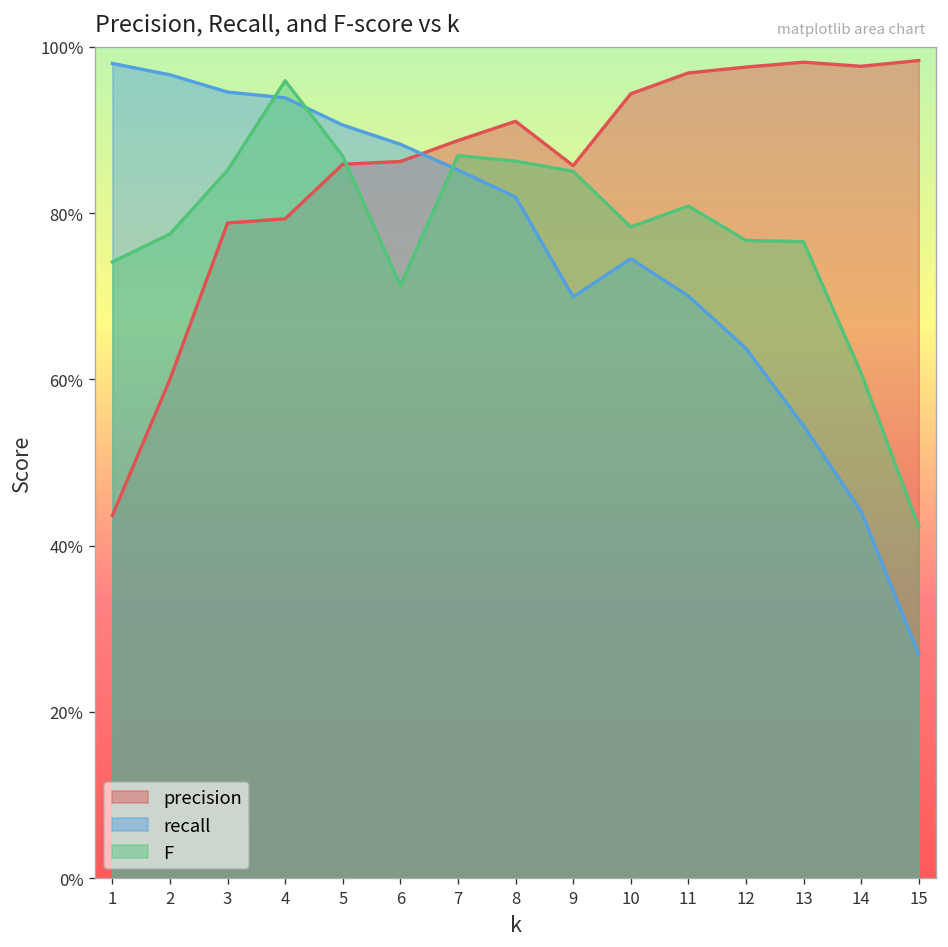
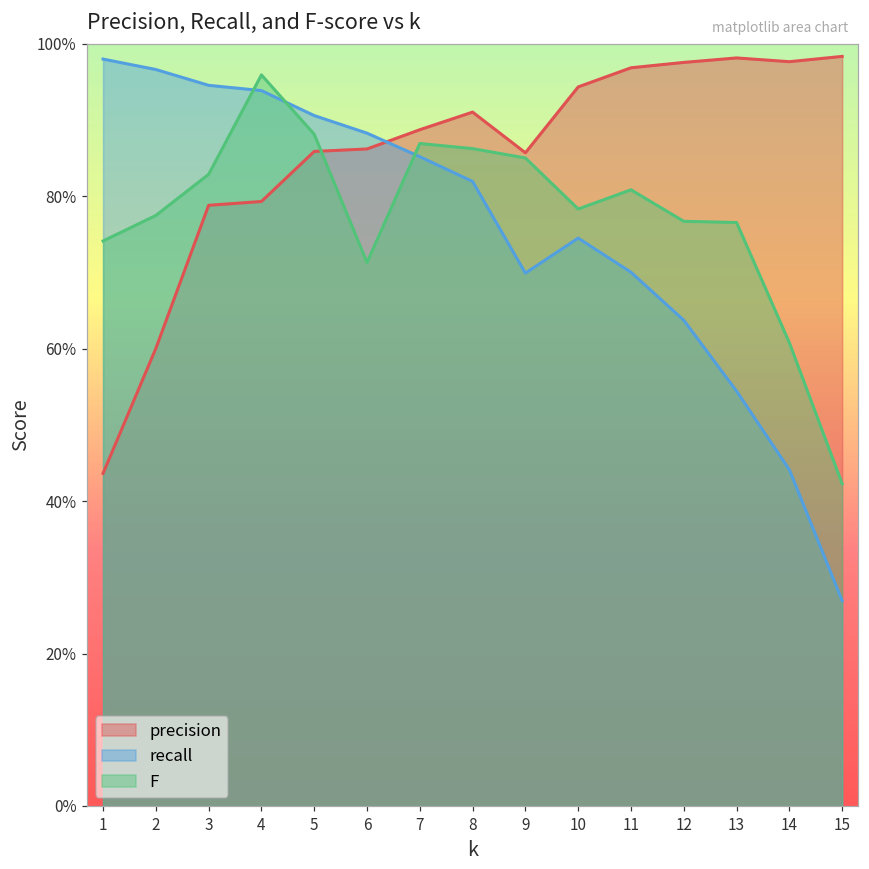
  {
    "precision": {
      "1": "44%",
      "2": "60%",
      "3": "79%",
      "4": "79%",
      "5": "86%",
      "6": "86%",
      "7": "89%",
      "8": "91%",
      "9": "86%",
      "10": "94%",
      "11": "97%",
      "12": "98%",
      "13": "98%",
      "14": "98%",
      "15": "98%"
    },
    "recall": {
      "1": "98%",
      "2": "97%",
      "3": "95%",
      "4": "94%",
      "5": "91%",
      "6": "88%",
      "7": "85%",
      "8": "82%",
      "9": "70%",
      "10": "75%",
      "11": "70%",
      "12": "64%",
      "13": "54%",
      "14": "44%",
      "15": "27%"
    },
    "F": {
      "1": "74%",
      "2": "77%",
-     "3": "85%",
+     "3": "83%",
      "4": "96%",
-     "5": "87%",
+     "5": "88%",
      "6": "71%",
      "7": "87%",
      "8": "86%",
      "9": "85%",
      "10": "78%",
      "11": "81%",
      "12": "77%",
      "13": "77%",
      "14": "61%",
      "15": "42%"
    }
  }
